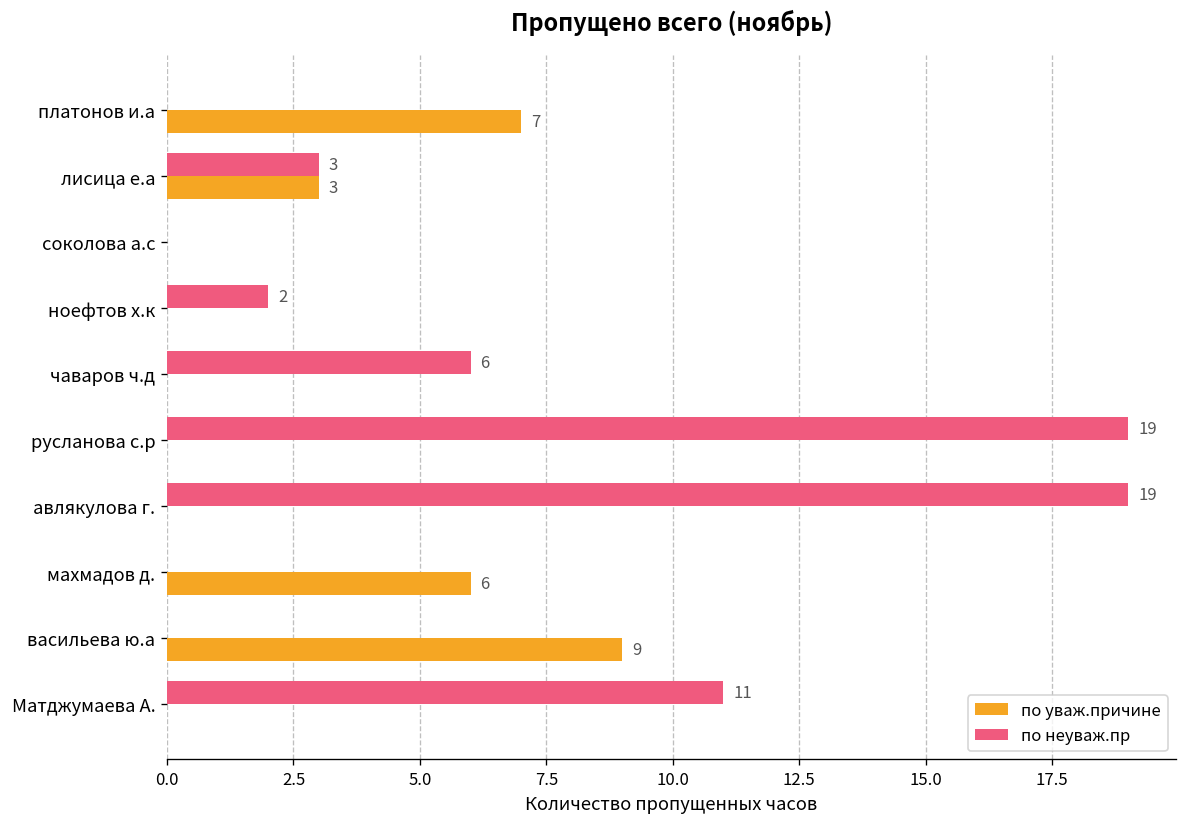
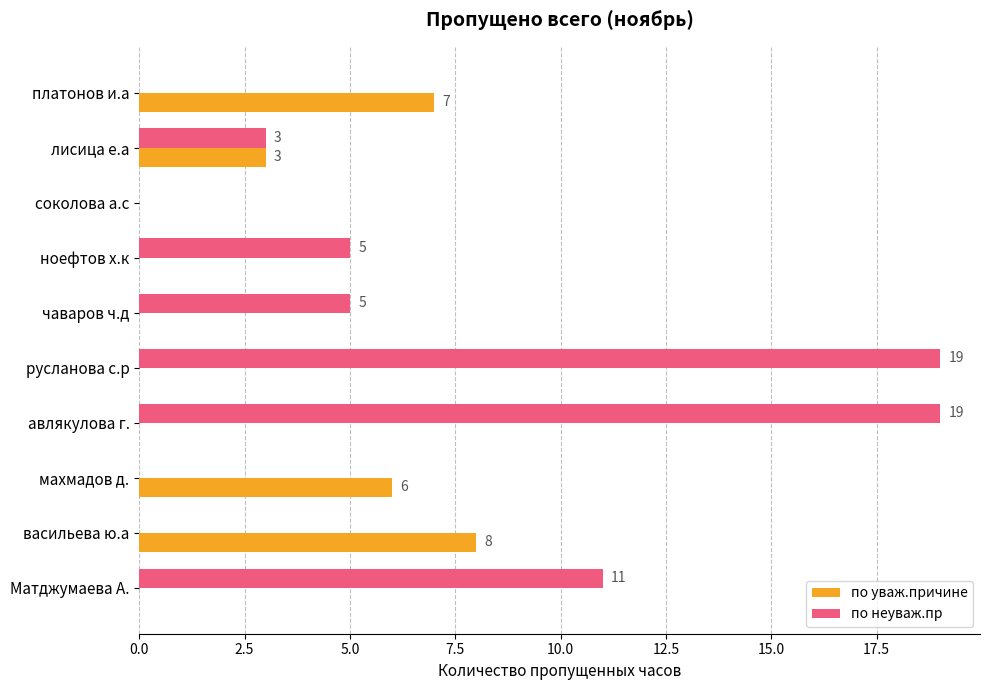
  {
    "по уваж.причине": {
      "платонов и.а": 7,
      "лисица е.а": 3,
      "махмадов д.": 6,
-     "васильева ю.а": 9
+     "васильева ю.а": 8
    },
    "по неуваж.пр": {
      "лисица е.а": 3,
-     "ноефтов х.к": 2,
-     "чаваров ч.д": 6,
+     "ноефтов х.к": 5,
+     "чаваров ч.д": 5,
      "русланова с.р": 19,
      "авлякулова г.": 19,
      "Матджумаева А.": 11
    }
  }
